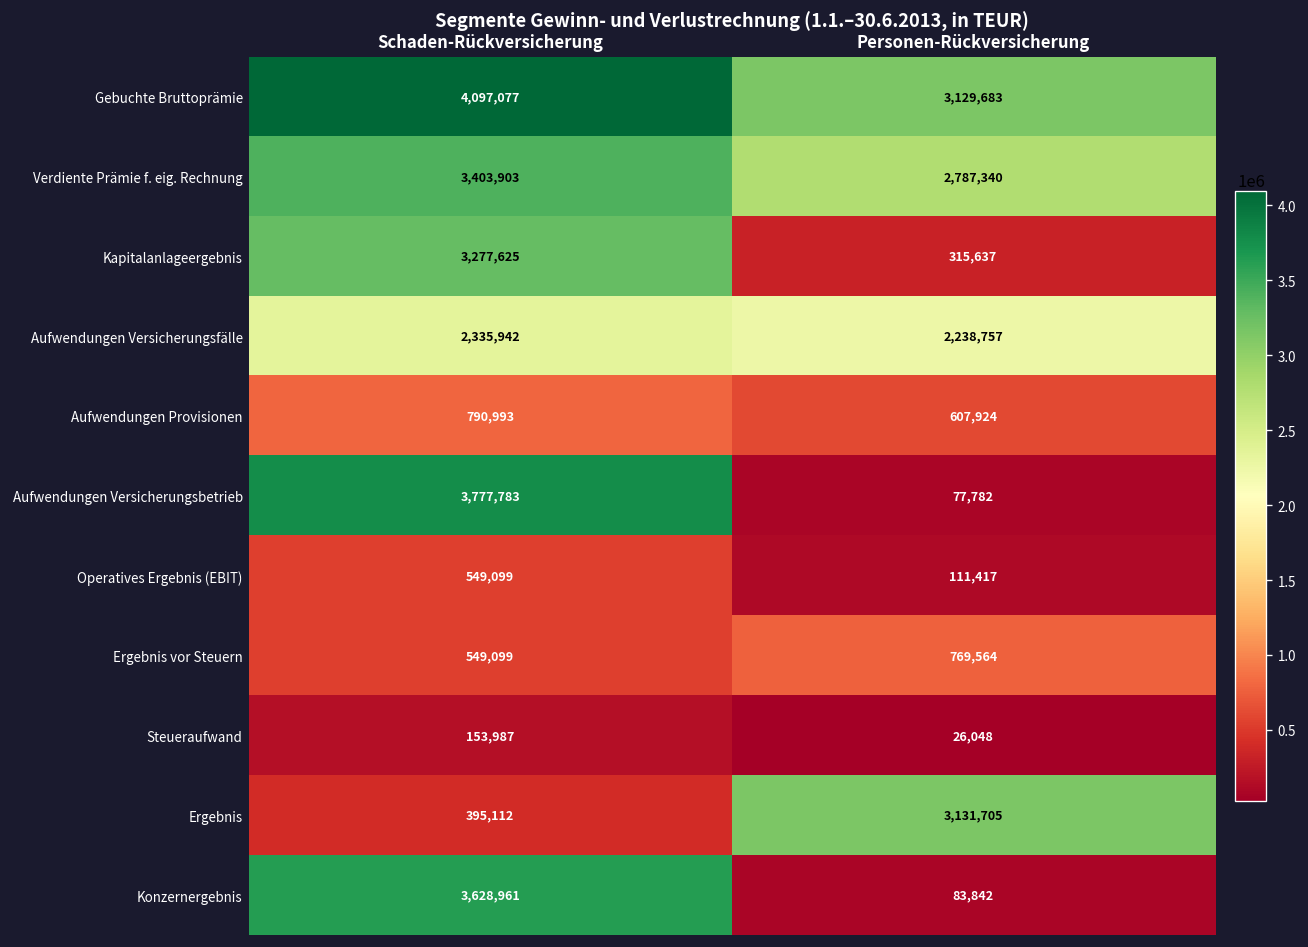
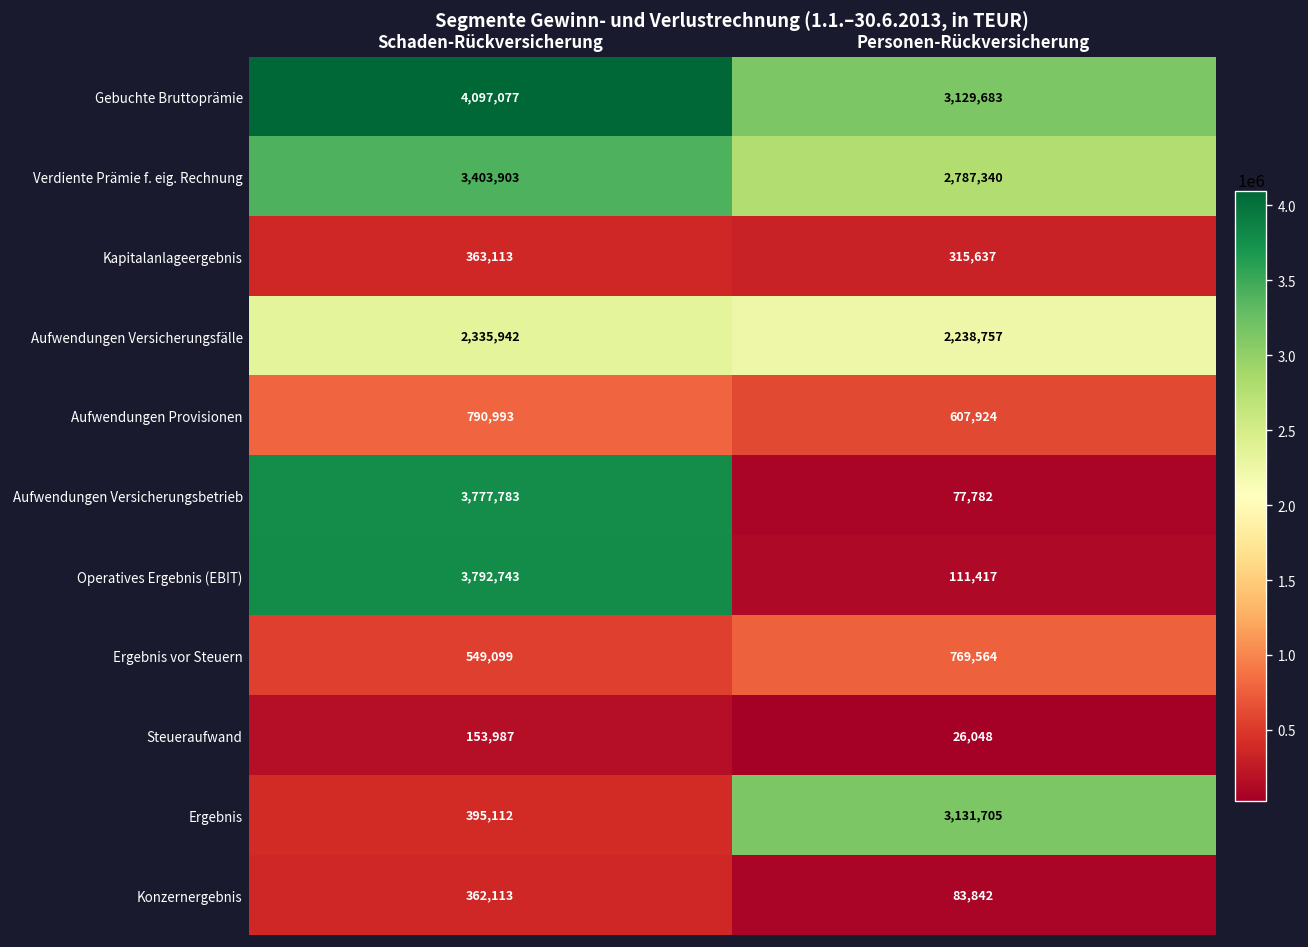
  {
    "Gebuchte Bruttoprämie": {
      "Schaden-Rückversicherung": "4,097,077",
      "Personen-Rückversicherung": "3,129,683"
    },
    "Verdiente Prämie f. eig. Rechnung": {
      "Schaden-Rückversicherung": "3,403,903",
      "Personen-Rückversicherung": "2,787,340"
    },
    "Kapitalanlageergebnis": {
-     "Schaden-Rückversicherung": "3,277,625",
+     "Schaden-Rückversicherung": "363,113",
      "Personen-Rückversicherung": "315,637"
    },
    "Aufwendungen Versicherungsfälle": {
      "Schaden-Rückversicherung": "2,335,942",
      "Personen-Rückversicherung": "2,238,757"
    },
    "Aufwendungen Provisionen": {
      "Schaden-Rückversicherung": "790,993",
      "Personen-Rückversicherung": "607,924"
    },
    "Aufwendungen Versicherungsbetrieb": {
      "Schaden-Rückversicherung": "3,777,783",
      "Personen-Rückversicherung": "77,782"
    },
    "Operatives Ergebnis (EBIT)": {
-     "Schaden-Rückversicherung": "549,099",
+     "Schaden-Rückversicherung": "3,792,743",
      "Personen-Rückversicherung": "111,417"
    },
    "Ergebnis vor Steuern": {
      "Schaden-Rückversicherung": "549,099",
      "Personen-Rückversicherung": "769,564"
    },
    "Steueraufwand": {
      "Schaden-Rückversicherung": "153,987",
      "Personen-Rückversicherung": "26,048"
    },
    "Ergebnis": {
      "Schaden-Rückversicherung": "395,112",
      "Personen-Rückversicherung": "3,131,705"
    },
    "Konzernergebnis": {
-     "Schaden-Rückversicherung": "3,628,961",
+     "Schaden-Rückversicherung": "362,113",
      "Personen-Rückversicherung": "83,842"
    }
  }
